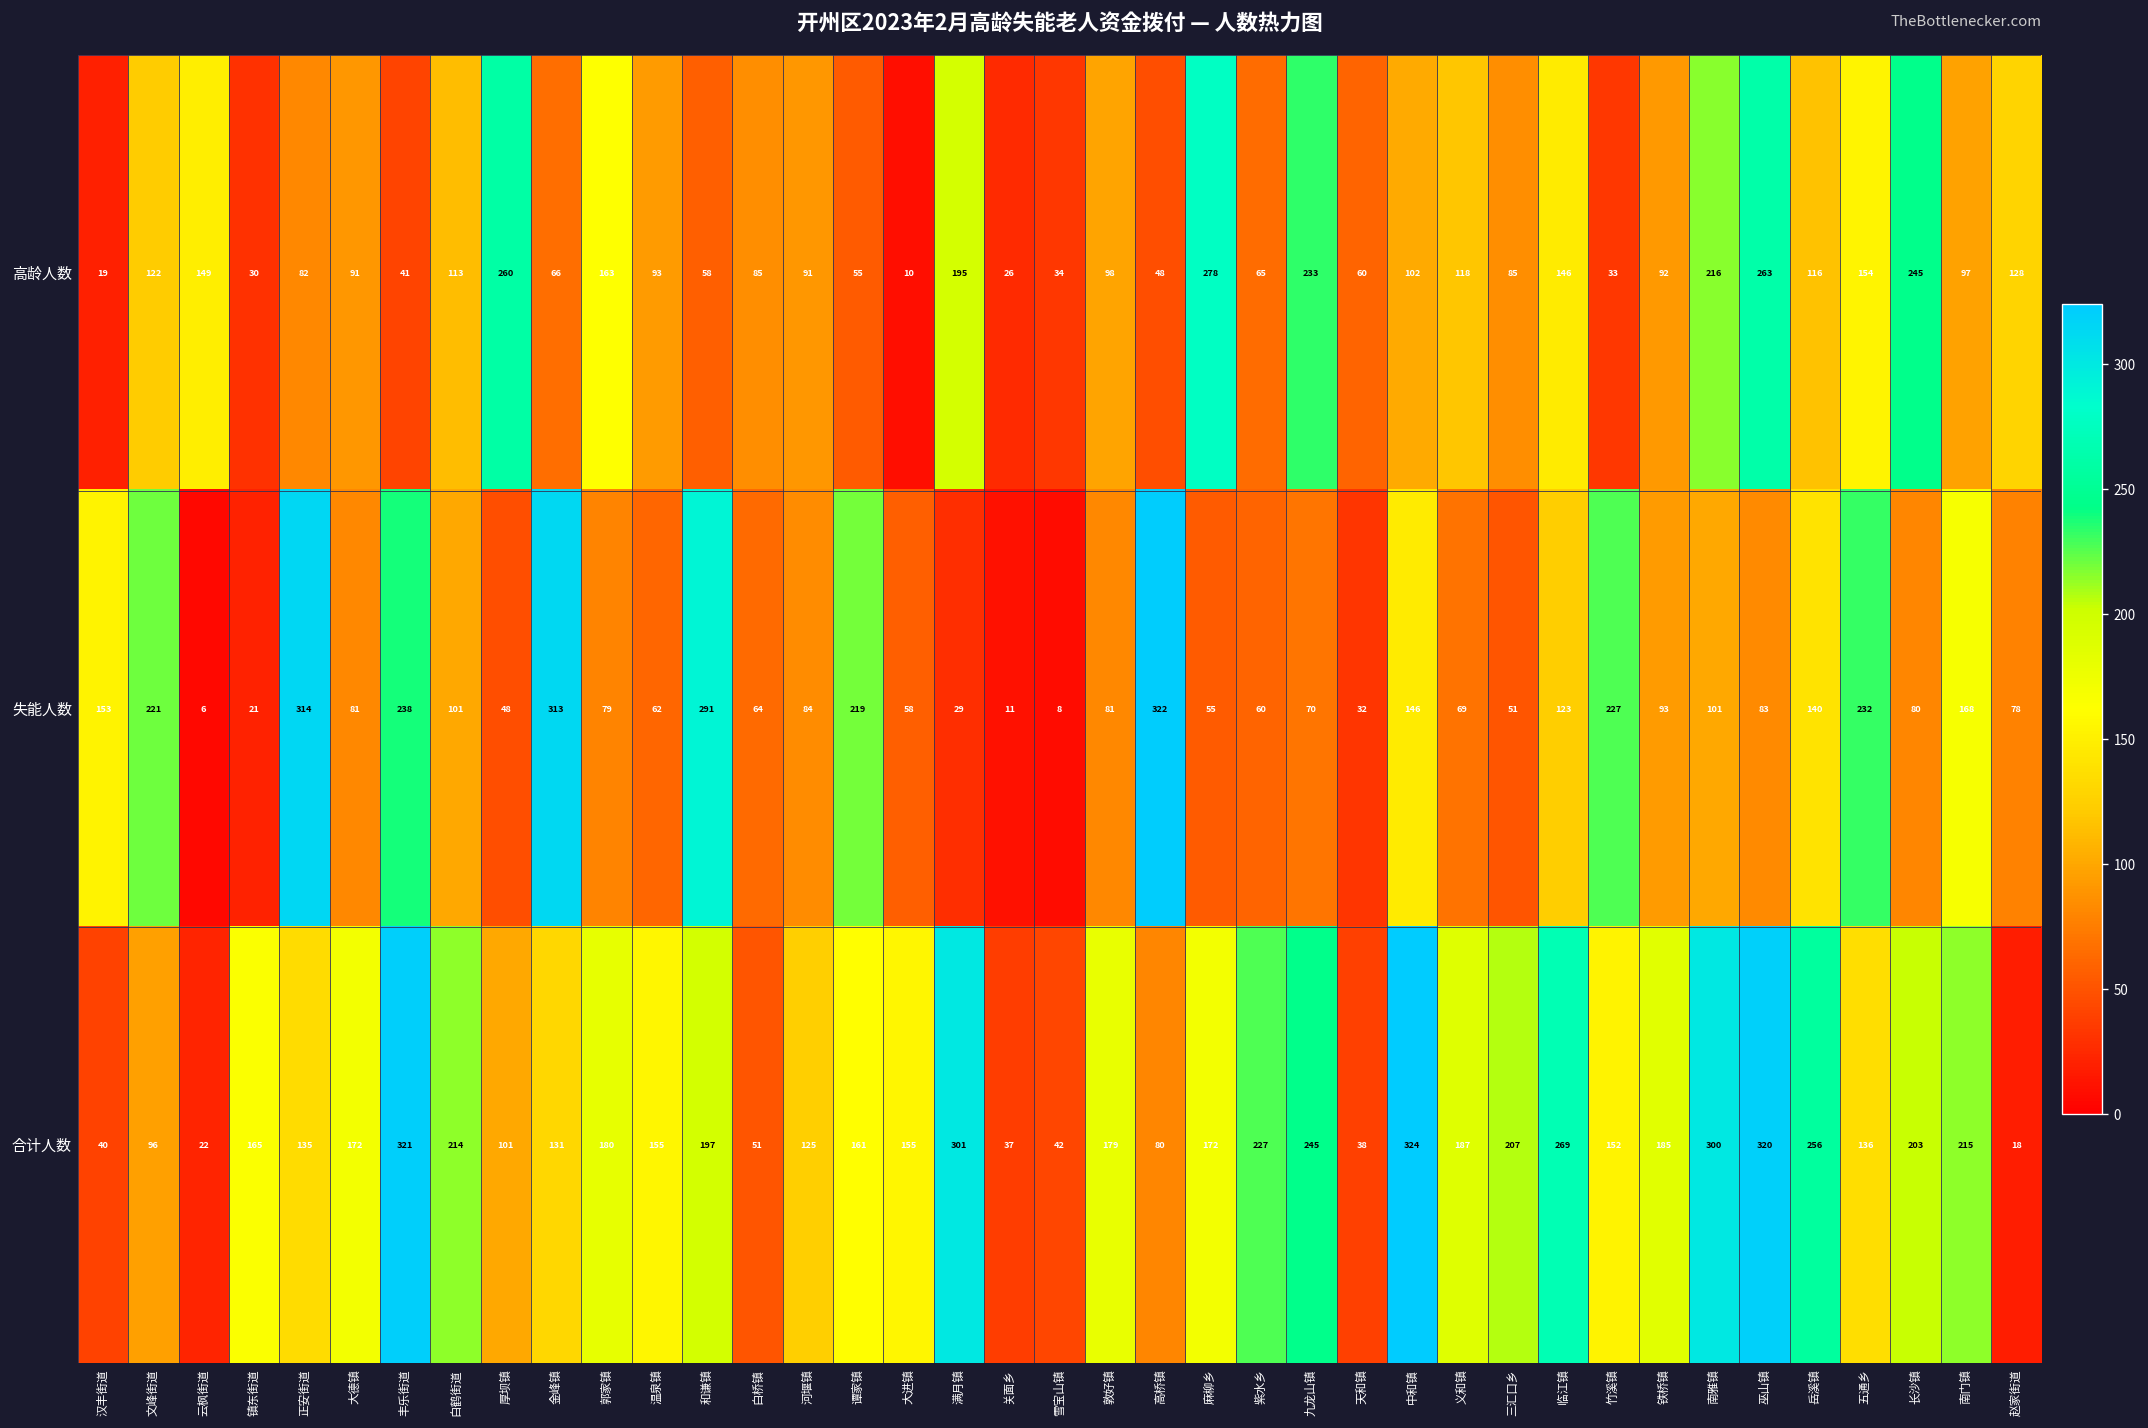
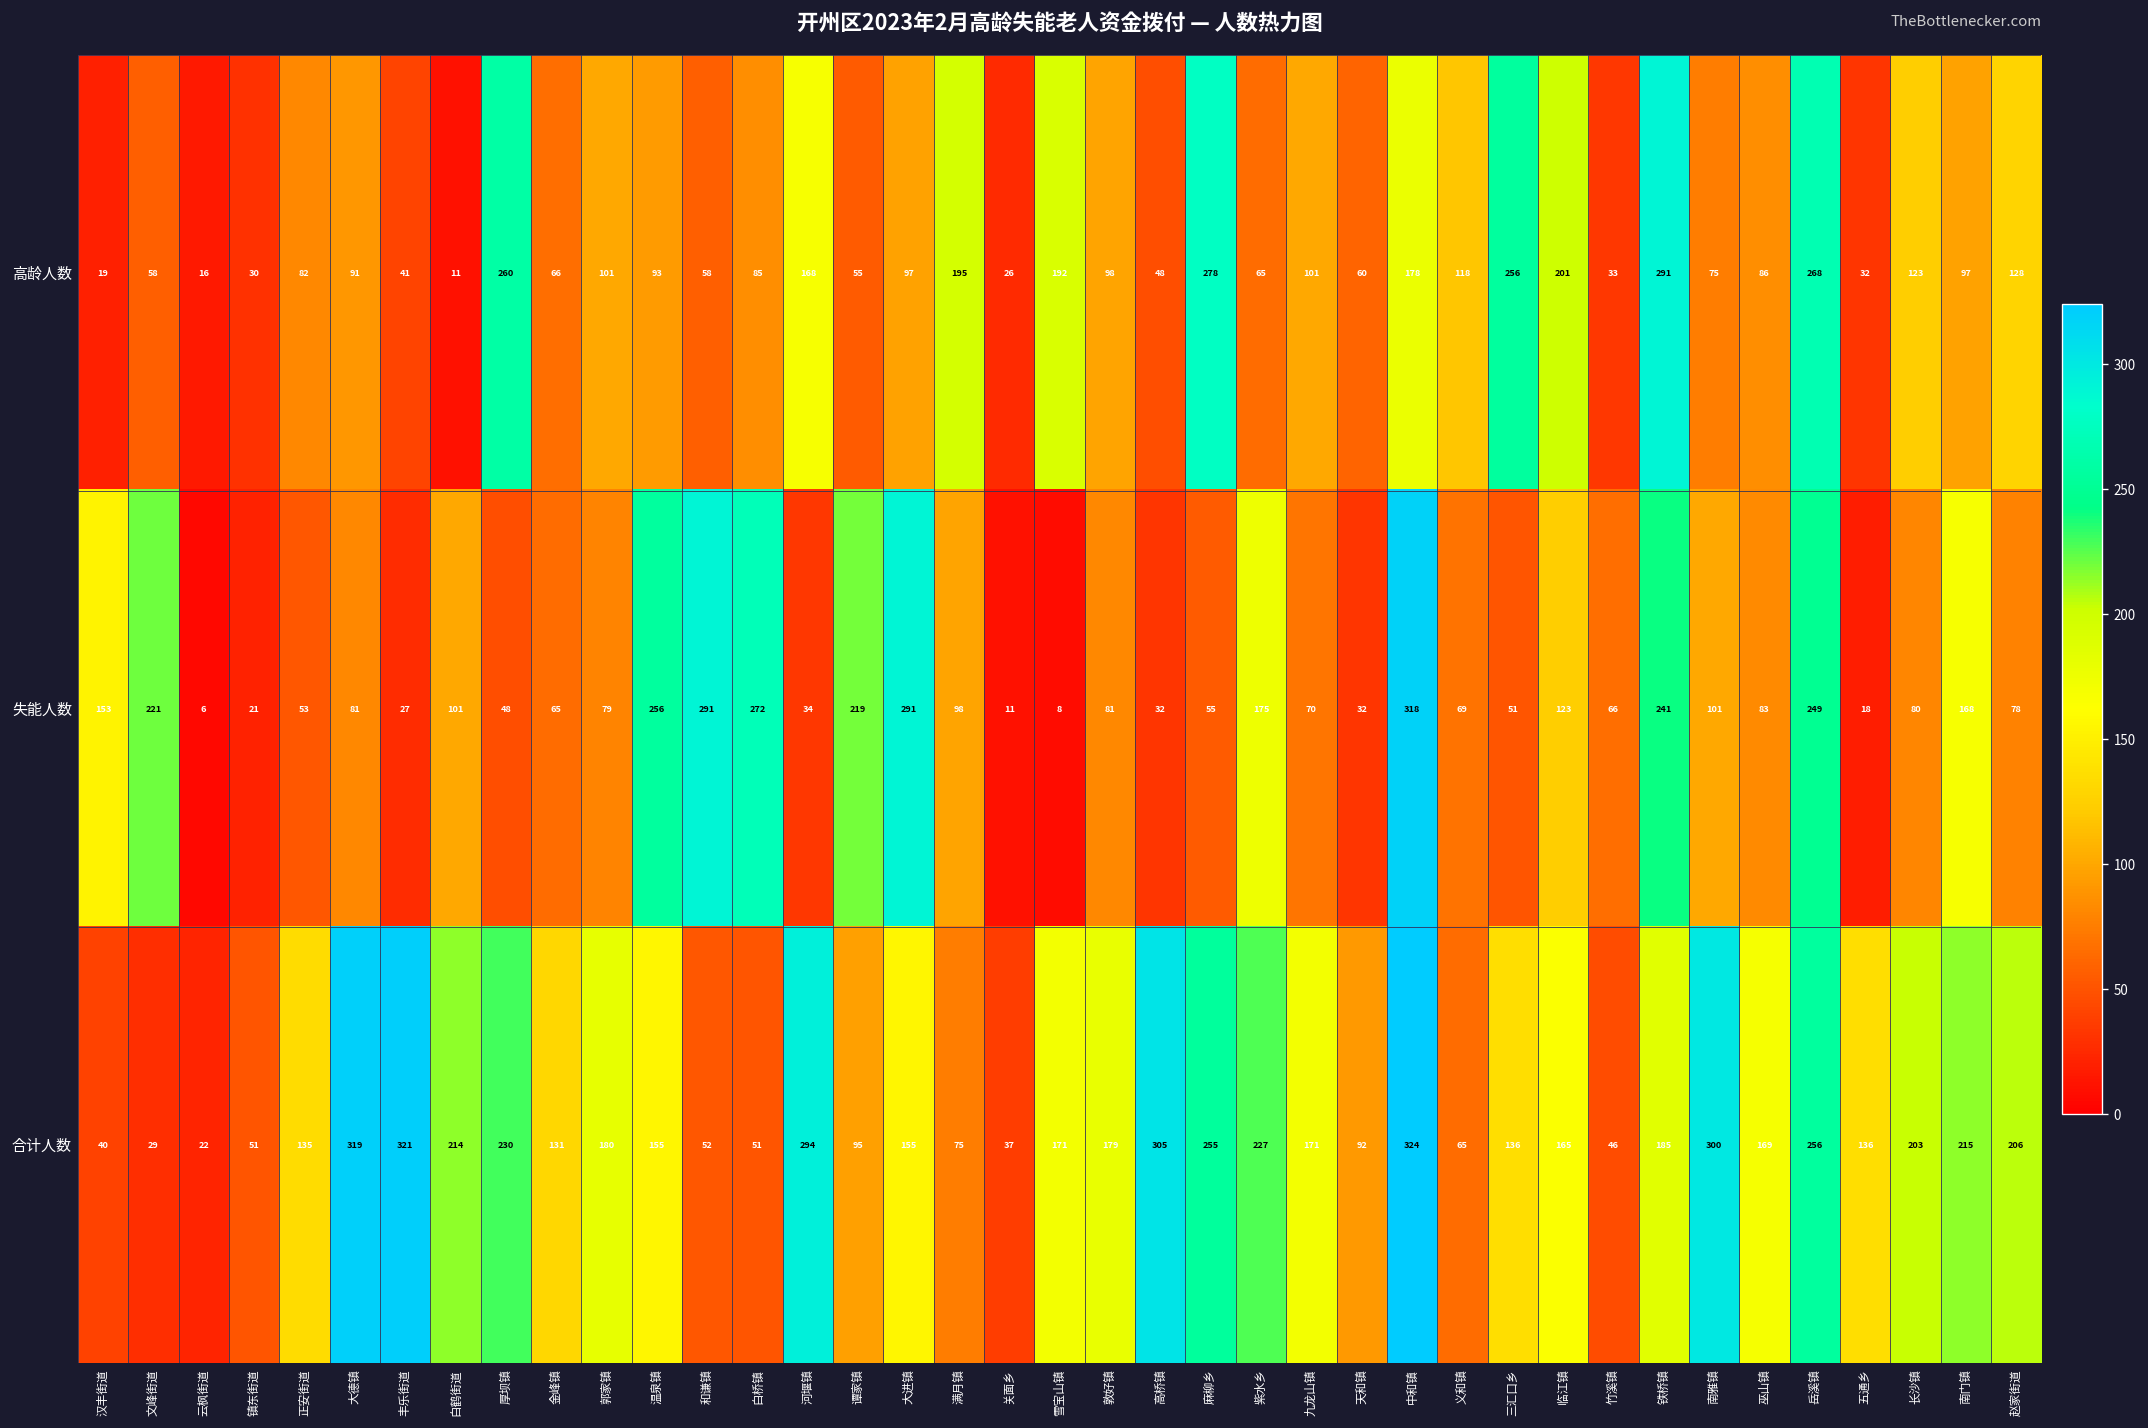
  {
    "高龄人数": {
      "汉丰街道": 19,
-     "文峰街道": 122,
-     "云枫街道": 149,
+     "文峰街道": 58,
+     "云枫街道": 16,
      "镇东街道": 30,
      "正安街道": 82,
      "大德镇": 91,
      "丰乐街道": 41,
-     "白鹤街道": 113,
+     "白鹤街道": 11,
      "厚坝镇": 260,
      "金峰镇": 66,
-     "郭家镇": 163,
+     "郭家镇": 101,
      "温泉镇": 93,
      "和谦镇": 58,
      "白桥镇": 85,
-     "河堰镇": 91,
+     "河堰镇": 168,
      "谭家镇": 55,
-     "大进镇": 10,
+     "大进镇": 97,
      "满月镇": 195,
      "关面乡": 26,
-     "雪宝山镇": 34,
+     "雪宝山镇": 192,
      "敦好镇": 98,
      "高桥镇": 48,
      "麻柳乡": 278,
      "紫水乡": 65,
-     "九龙山镇": 233,
+     "九龙山镇": 101,
      "天和镇": 60,
-     "中和镇": 102,
+     "中和镇": 178,
      "义和镇": 118,
-     "三汇口乡": 85,
-     "临江镇": 146,
+     "三汇口乡": 256,
+     "临江镇": 201,
      "竹溪镇": 33,
-     "铁桥镇": 92,
-     "南雅镇": 216,
-     "巫山镇": 263,
-     "岳溪镇": 116,
-     "五通乡": 154,
-     "长沙镇": 245,
+     "铁桥镇": 291,
+     "南雅镇": 75,
+     "巫山镇": 86,
+     "岳溪镇": 268,
+     "五通乡": 32,
+     "长沙镇": 123,
      "南门镇": 97,
      "赵家街道": 128
    },
    "失能人数": {
      "汉丰街道": 153,
      "文峰街道": 221,
      "云枫街道": 6,
      "镇东街道": 21,
-     "正安街道": 314,
+     "正安街道": 53,
      "大德镇": 81,
-     "丰乐街道": 238,
+     "丰乐街道": 27,
      "白鹤街道": 101,
      "厚坝镇": 48,
-     "金峰镇": 313,
+     "金峰镇": 65,
      "郭家镇": 79,
-     "温泉镇": 62,
+     "温泉镇": 256,
      "和谦镇": 291,
-     "白桥镇": 64,
-     "河堰镇": 84,
+     "白桥镇": 272,
+     "河堰镇": 34,
      "谭家镇": 219,
-     "大进镇": 58,
-     "满月镇": 29,
+     "大进镇": 291,
+     "满月镇": 98,
      "关面乡": 11,
      "雪宝山镇": 8,
      "敦好镇": 81,
-     "高桥镇": 322,
+     "高桥镇": 32,
      "麻柳乡": 55,
-     "紫水乡": 60,
+     "紫水乡": 175,
      "九龙山镇": 70,
      "天和镇": 32,
-     "中和镇": 146,
+     "中和镇": 318,
      "义和镇": 69,
      "三汇口乡": 51,
      "临江镇": 123,
-     "竹溪镇": 227,
-     "铁桥镇": 93,
+     "竹溪镇": 66,
+     "铁桥镇": 241,
      "南雅镇": 101,
      "巫山镇": 83,
-     "岳溪镇": 140,
-     "五通乡": 232,
+     "岳溪镇": 249,
+     "五通乡": 18,
      "长沙镇": 80,
      "南门镇": 168,
      "赵家街道": 78
    },
    "合计人数": {
      "汉丰街道": 40,
-     "文峰街道": 96,
+     "文峰街道": 29,
      "云枫街道": 22,
-     "镇东街道": 165,
+     "镇东街道": 51,
      "正安街道": 135,
-     "大德镇": 172,
+     "大德镇": 319,
      "丰乐街道": 321,
      "白鹤街道": 214,
-     "厚坝镇": 101,
+     "厚坝镇": 230,
      "金峰镇": 131,
      "郭家镇": 180,
      "温泉镇": 155,
-     "和谦镇": 197,
+     "和谦镇": 52,
      "白桥镇": 51,
-     "河堰镇": 125,
-     "谭家镇": 161,
+     "河堰镇": 294,
+     "谭家镇": 95,
      "大进镇": 155,
-     "满月镇": 301,
+     "满月镇": 75,
      "关面乡": 37,
-     "雪宝山镇": 42,
+     "雪宝山镇": 171,
      "敦好镇": 179,
-     "高桥镇": 80,
-     "麻柳乡": 172,
+     "高桥镇": 305,
+     "麻柳乡": 255,
      "紫水乡": 227,
-     "九龙山镇": 245,
-     "天和镇": 38,
+     "九龙山镇": 171,
+     "天和镇": 92,
      "中和镇": 324,
-     "义和镇": 187,
-     "三汇口乡": 207,
-     "临江镇": 269,
-     "竹溪镇": 152,
+     "义和镇": 65,
+     "三汇口乡": 136,
+     "临江镇": 165,
+     "竹溪镇": 46,
      "铁桥镇": 185,
      "南雅镇": 300,
-     "巫山镇": 320,
+     "巫山镇": 169,
      "岳溪镇": 256,
      "五通乡": 136,
      "长沙镇": 203,
      "南门镇": 215,
-     "赵家街道": 18
+     "赵家街道": 206
    }
  }
